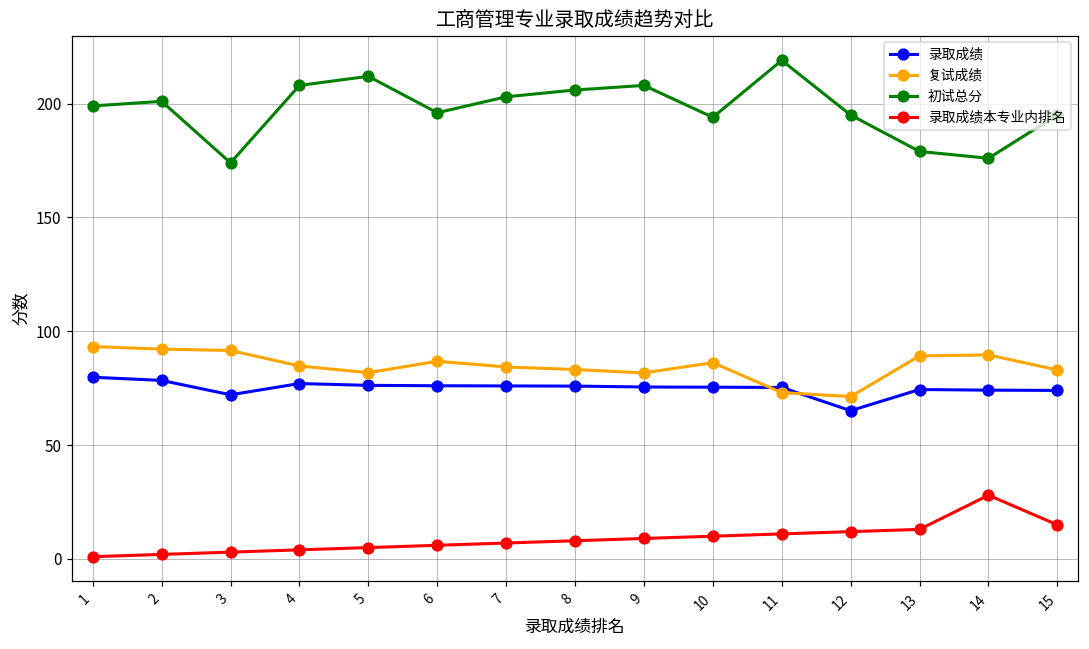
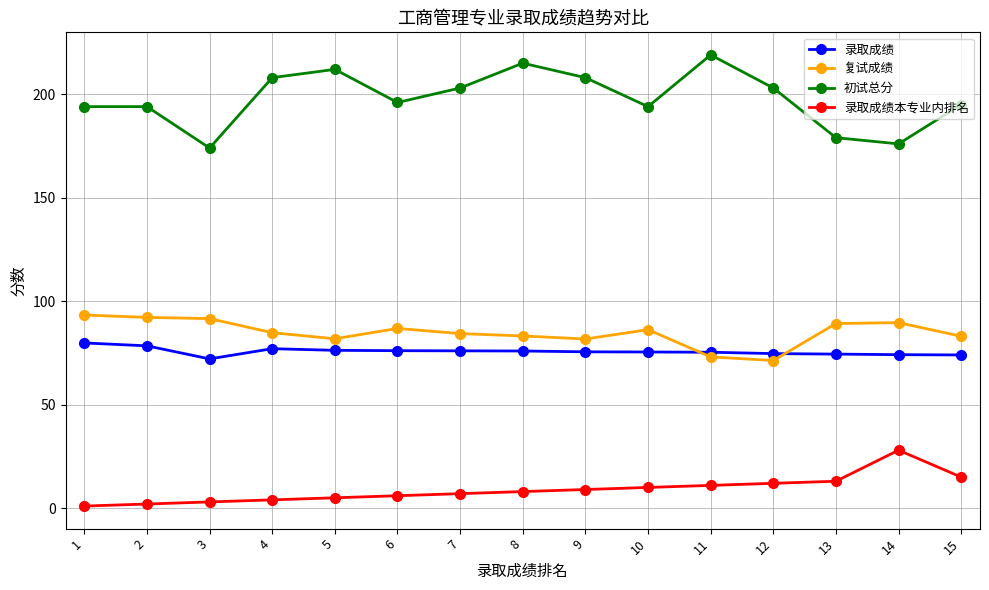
  {
    "录取成绩": {
      "1": 80,
      "2": 78,
      "3": 72,
      "4": 77,
      "5": 76,
      "6": 76,
      "7": 76,
      "8": 76,
      "9": 76,
      "10": 75,
      "11": 75,
-     "12": 65,
+     "12": 75,
      "13": 74,
      "14": 74,
      "15": 74
    },
    "复试成绩": {
      "1": 93,
      "2": 92,
      "3": 92,
      "4": 85,
      "5": 82,
      "6": 87,
      "7": 84,
      "8": 83,
      "9": 82,
      "10": 86,
      "11": 73,
      "12": 71,
      "13": 89,
      "14": 90,
      "15": 83
    },
    "初试总分": {
-     "1": 199,
-     "2": 201,
+     "1": 194,
+     "2": 194,
      "3": 174,
      "4": 208,
      "5": 212,
      "6": 196,
      "7": 203,
-     "8": 206,
+     "8": 215,
      "9": 208,
      "10": 194,
      "11": 219,
-     "12": 195,
+     "12": 203,
      "13": 179,
      "14": 176
    },
    "录取成绩本专业内排名": {
      "1": 1,
      "2": 2,
      "3": 3,
      "4": 4,
      "5": 5,
      "6": 6,
      "7": 7,
      "8": 8,
      "9": 9,
      "10": 10,
      "11": 11,
      "12": 12,
      "13": 13,
      "14": 28,
      "15": 15
    }
  }
